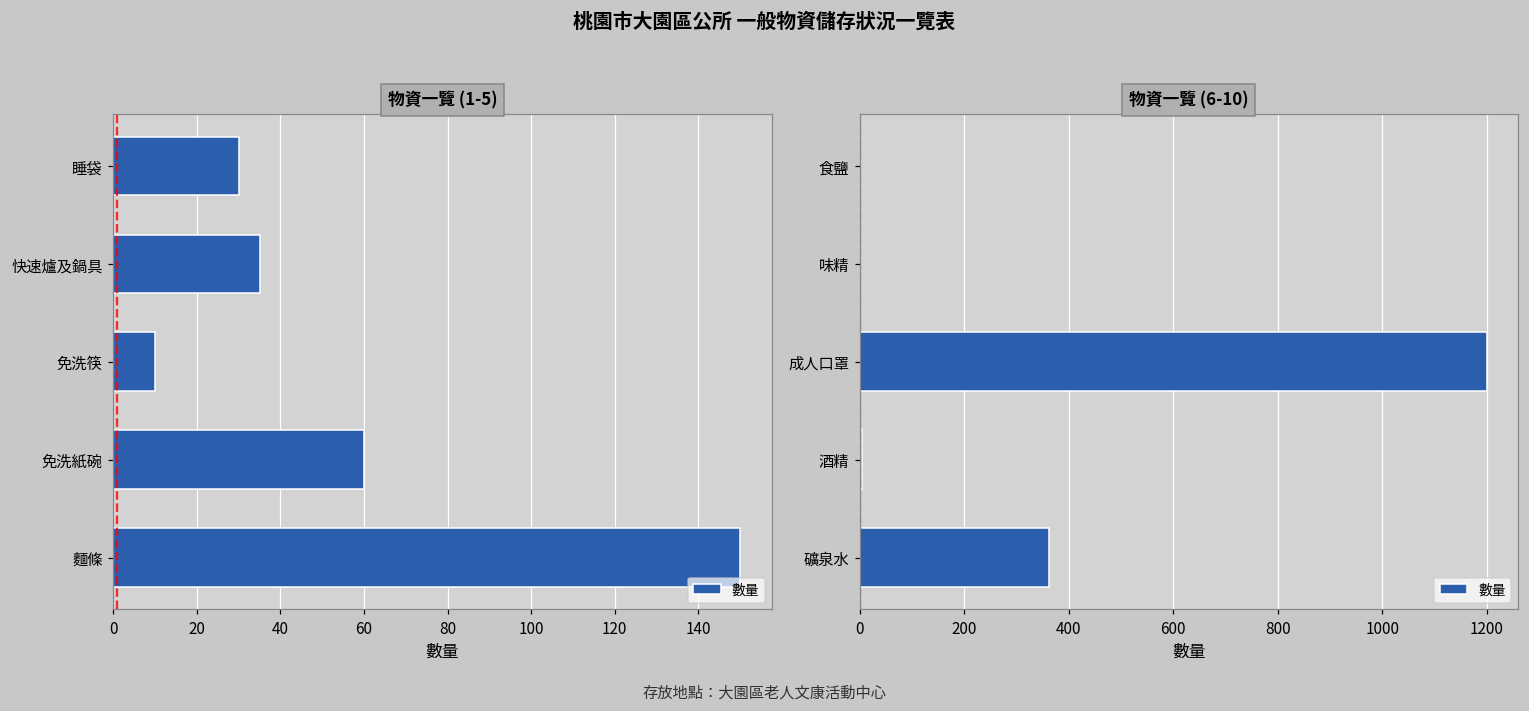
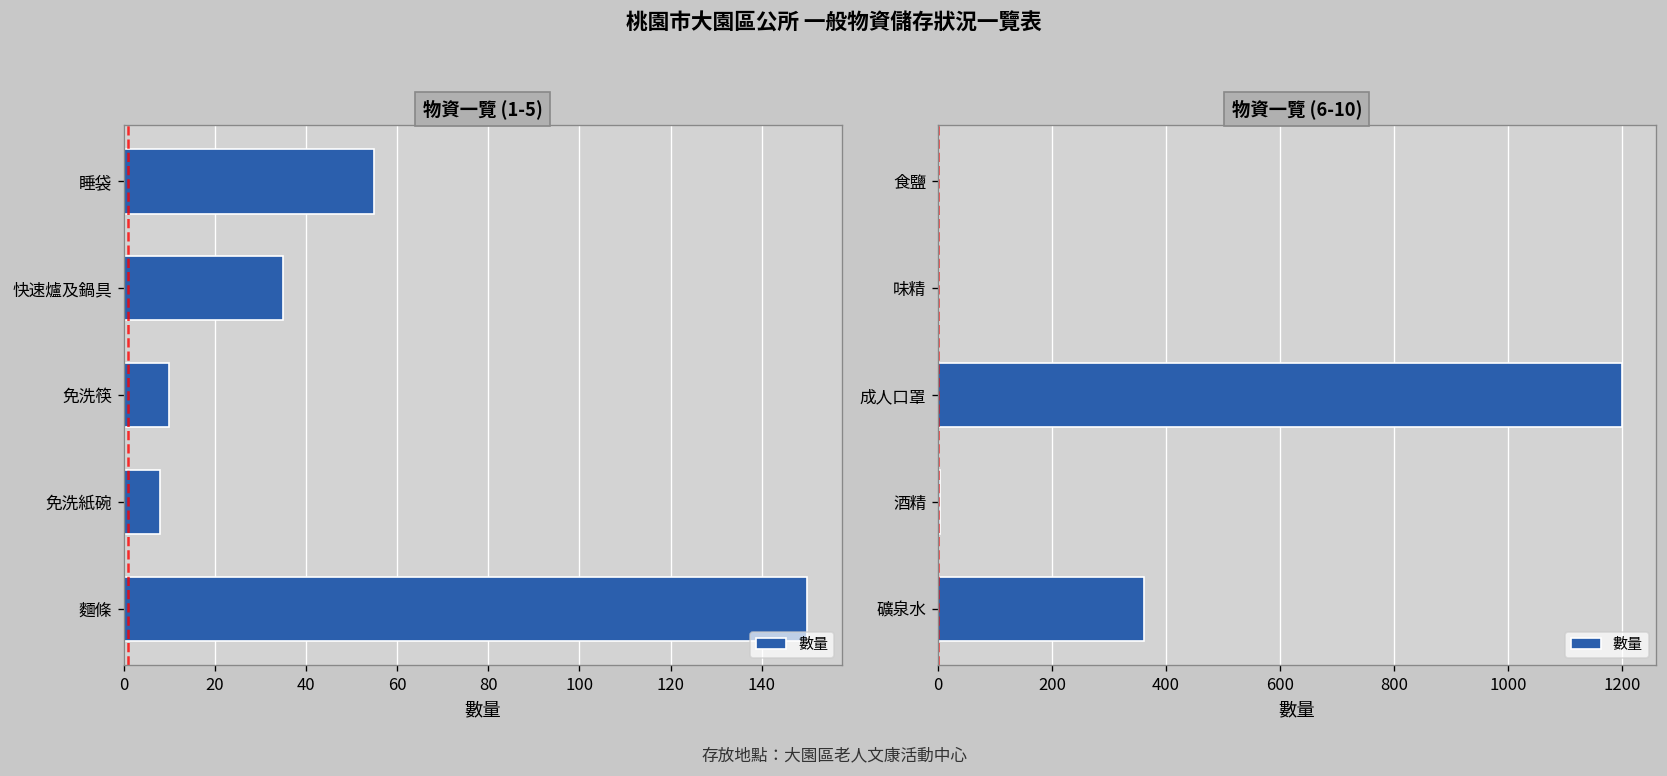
  {
    "物資一覽 (1-5)": {
-     "睡袋": 30,
+     "睡袋": 55,
      "快速爐及鍋具": 35,
      "免洗筷": 10,
-     "免洗紙碗": 60,
+     "免洗紙碗": 8,
      "麵條": 150
    },
    "物資一覽 (6-10)": {
      "成人口罩": 1200,
      "礦泉水": 360
    }
  }
